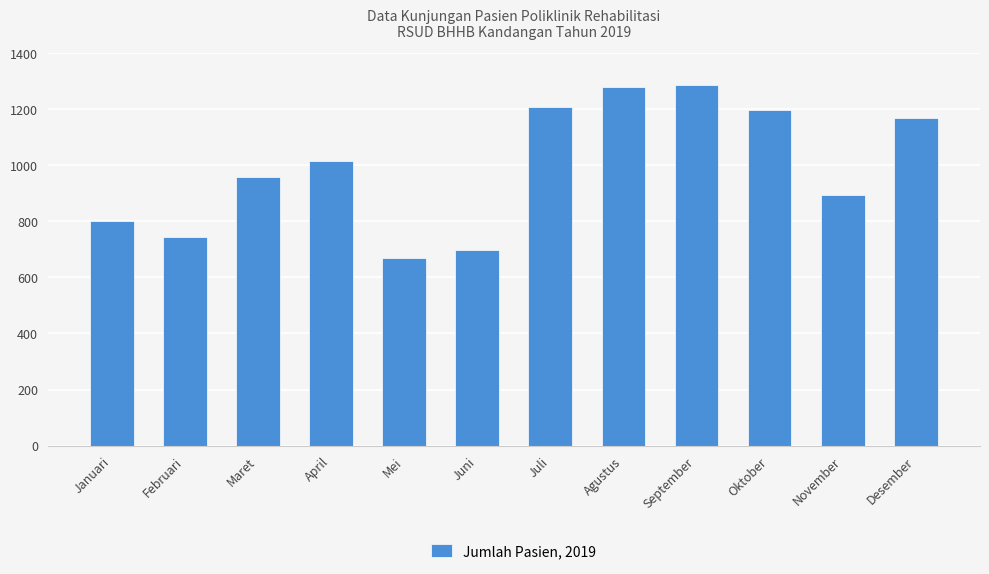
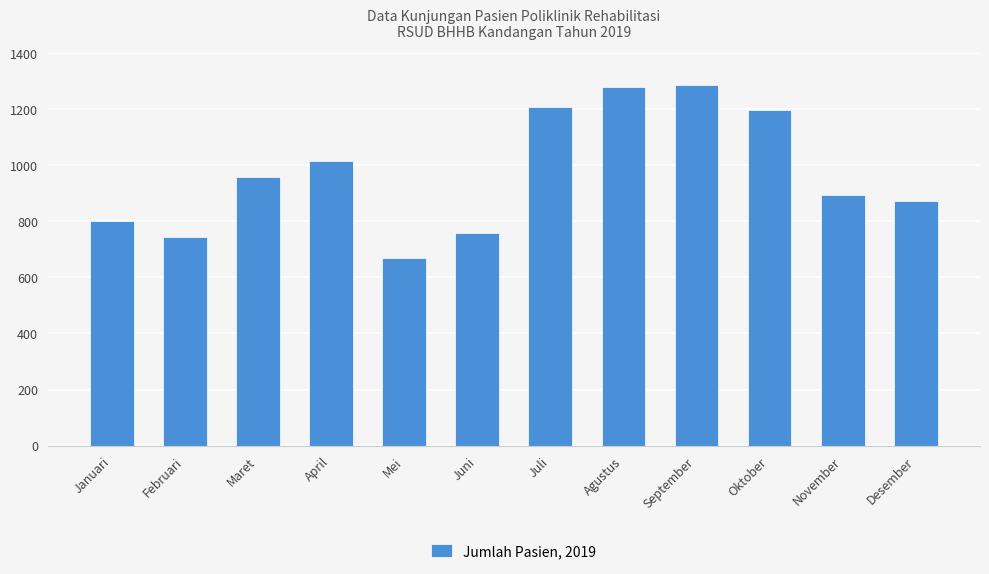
  {
    "Januari": 800,
    "Februari": 740,
    "Maret": 960,
    "April": 1020,
    "Mei": 670,
-   "Juni": 700,
+   "Juni": 760,
    "Juli": 1210,
    "Agustus": 1280,
    "September": 1290,
    "Oktober": 1200,
    "November": 900,
-   "Desember": 1170
+   "Desember": 870
  }
